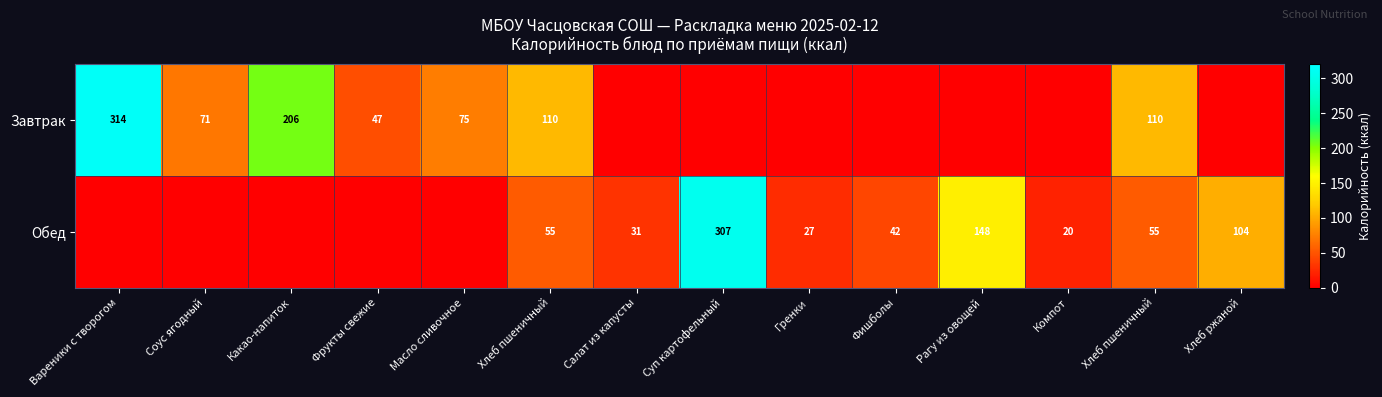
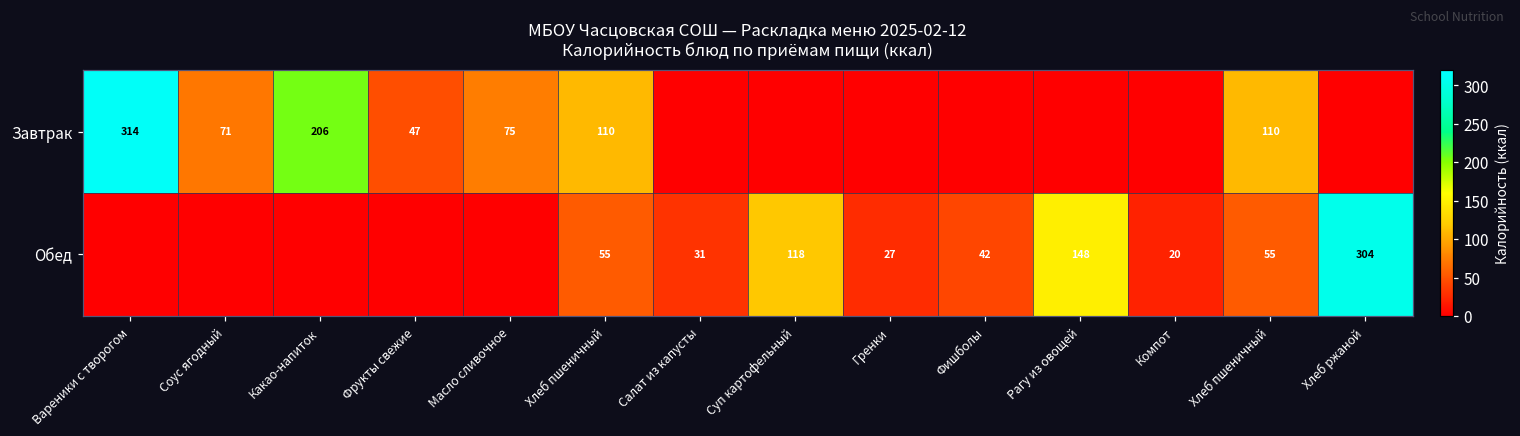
  {
    "Завтрак": {
      "Вареники с творогом": 314,
      "Соус ягодный": 71,
      "Какао-напиток": 206,
      "Фрукты свежие": 47,
      "Масло сливочное": 75
    },
    "Обед": {
      "Салат из капусты": 31,
-     "Суп картофельный": 307,
+     "Суп картофельный": 118,
      "Гренки": 27,
      "Фишболы": 42,
      "Рагу из овощей": 148,
      "Компот": 20,
-     "Хлеб ржаной": 104
+     "Хлеб ржаной": 304
    }
  }
